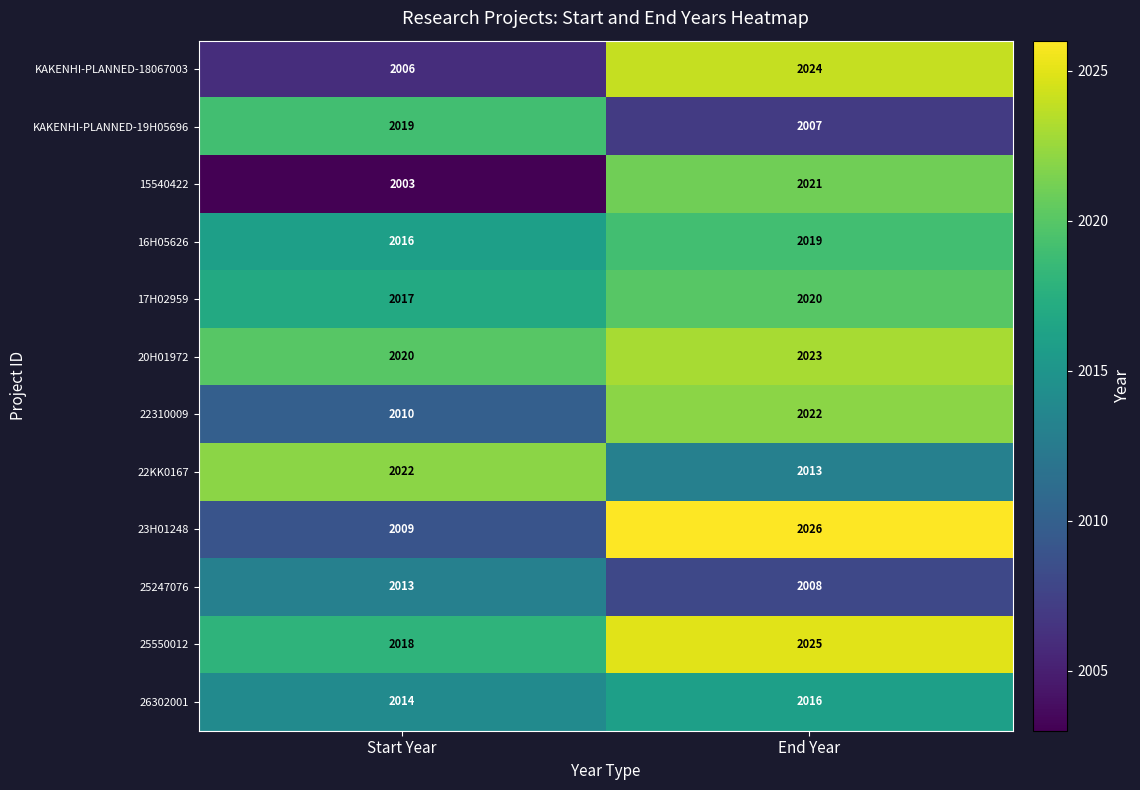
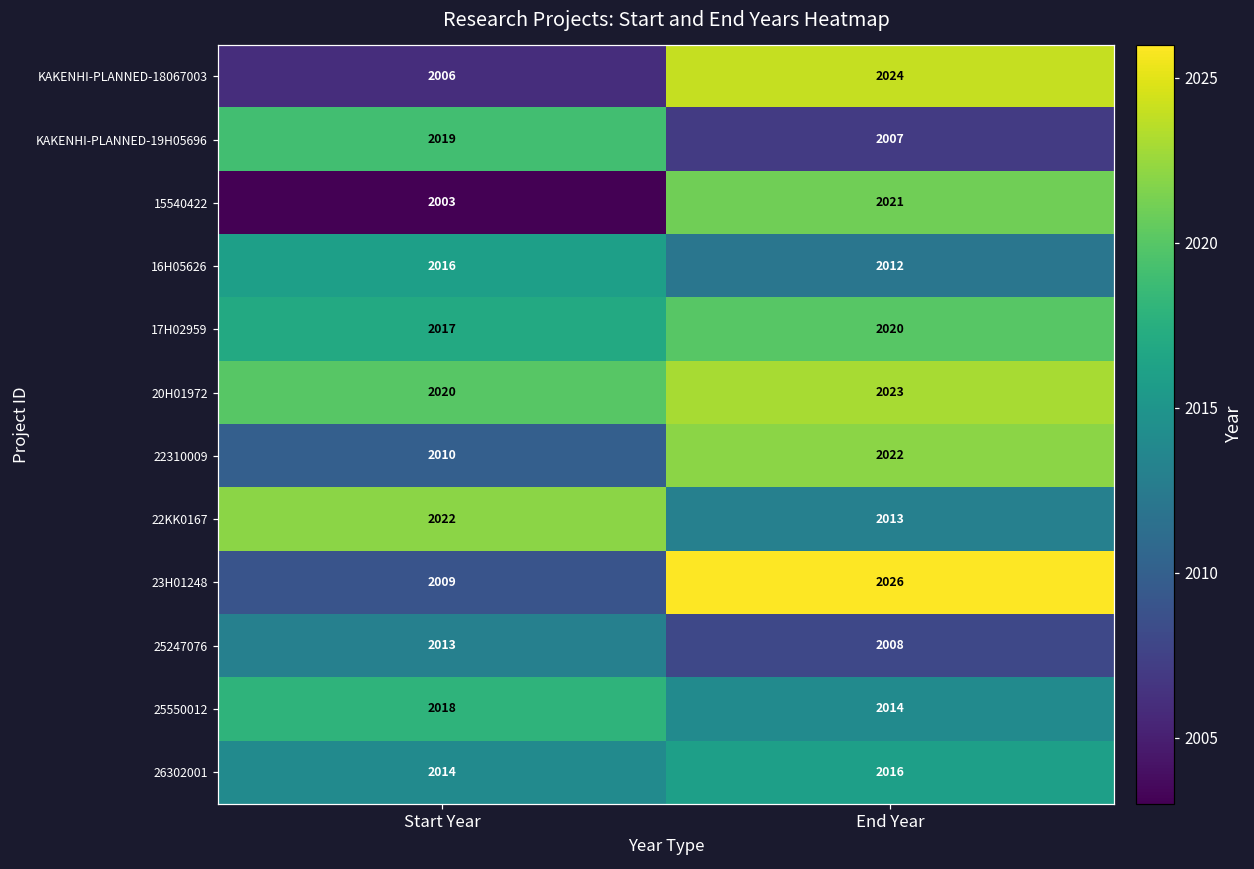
  {
    "KAKENHI-PLANNED-18067003": {
      "Start Year": 2006,
      "End Year": 2024
    },
    "KAKENHI-PLANNED-19H05696": {
      "Start Year": 2019,
      "End Year": 2007
    },
    "15540422": {
      "Start Year": 2003,
      "End Year": 2021
    },
    "16H05626": {
      "Start Year": 2016,
-     "End Year": 2019
+     "End Year": 2012
    },
    "17H02959": {
      "Start Year": 2017,
      "End Year": 2020
    },
    "20H01972": {
      "Start Year": 2020,
      "End Year": 2023
    },
    "22310009": {
      "Start Year": 2010,
      "End Year": 2022
    },
    "22KK0167": {
      "Start Year": 2022,
      "End Year": 2013
    },
    "23H01248": {
      "Start Year": 2009,
      "End Year": 2026
    },
    "25247076": {
      "Start Year": 2013,
      "End Year": 2008
    },
    "25550012": {
      "Start Year": 2018,
-     "End Year": 2025
+     "End Year": 2014
    },
    "26302001": {
      "Start Year": 2014,
      "End Year": 2016
    }
  }
